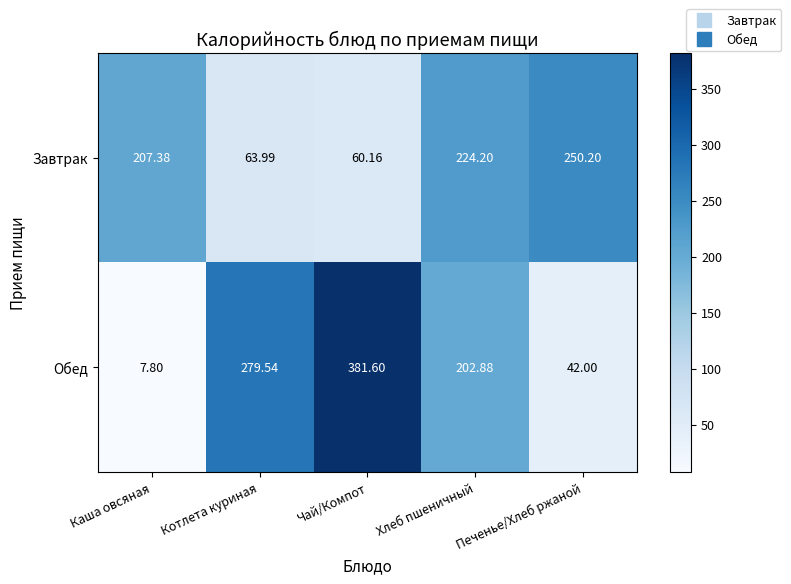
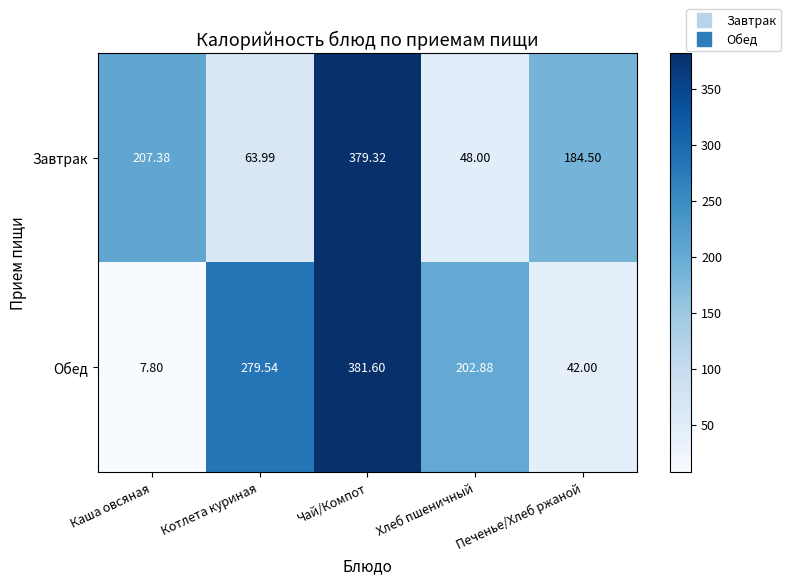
  {
    "Завтрак": {
      "Каша овсяная": 207.38,
      "Котлета куриная": 63.99,
-     "Чай/Компот": 60.16,
-     "Хлеб пшеничный": 224.20,
-     "Печенье/Хлеб ржаной": 250.20
+     "Чай/Компот": 379.32,
+     "Хлеб пшеничный": 48.00,
+     "Печенье/Хлеб ржаной": 184.50
    },
    "Обед": {
      "Каша овсяная": 7.80,
      "Котлета куриная": 279.54,
      "Чай/Компот": 381.60,
      "Хлеб пшеничный": 202.88,
      "Печенье/Хлеб ржаной": 42.00
    }
  }
